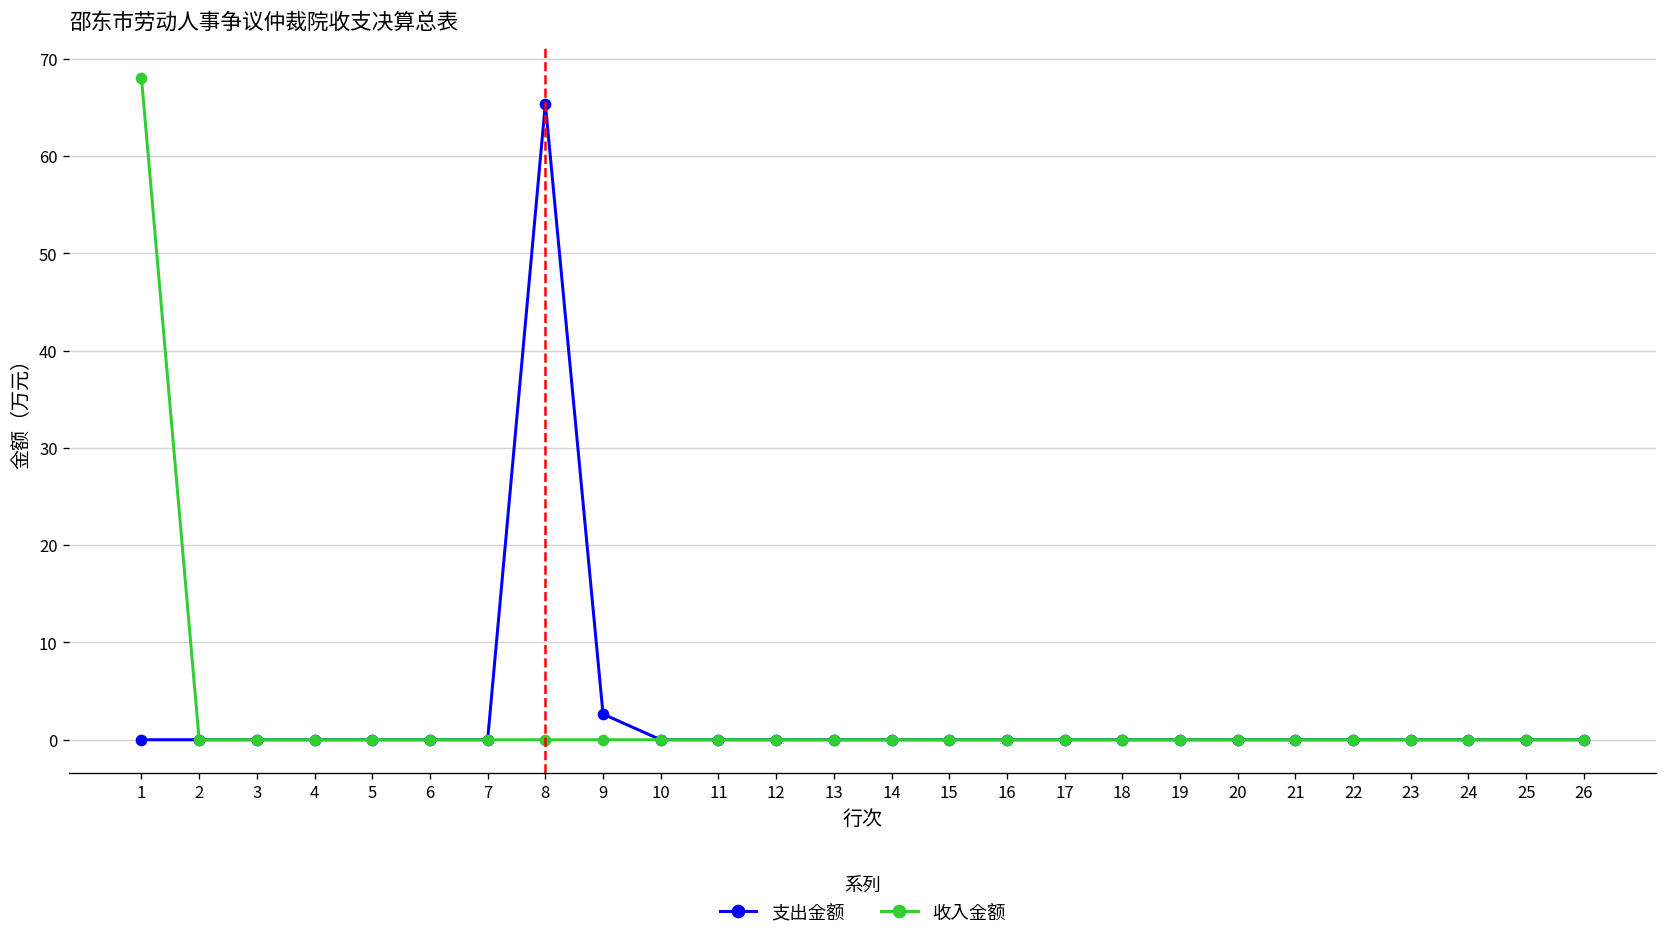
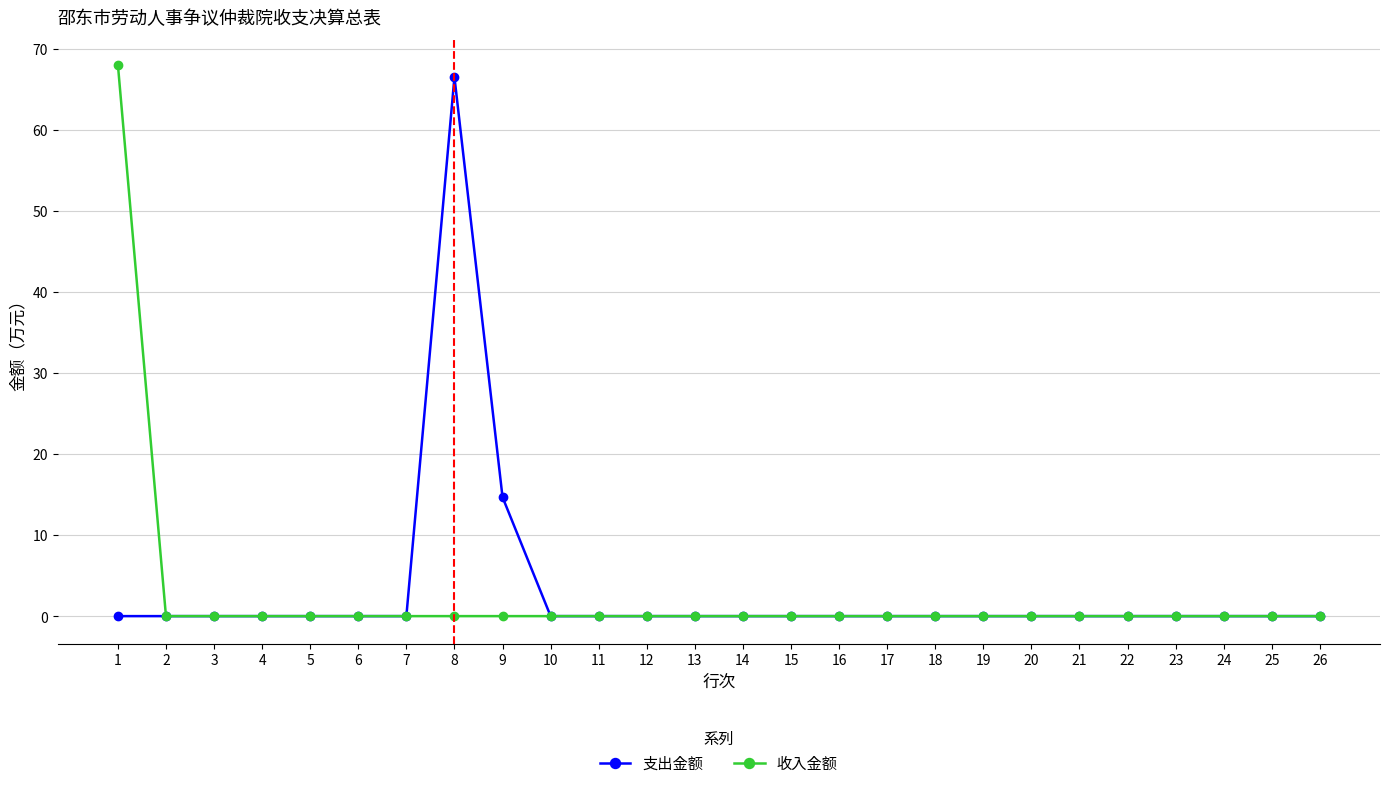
  {
    "支出金额": {
      "1": 0,
-     "8": 65,
-     "9": 3
+     "8": 67,
+     "9": 15
    },
    "收入金额": {
      "1": 68,
      "8": 0,
      "9": 0
    }
  }
